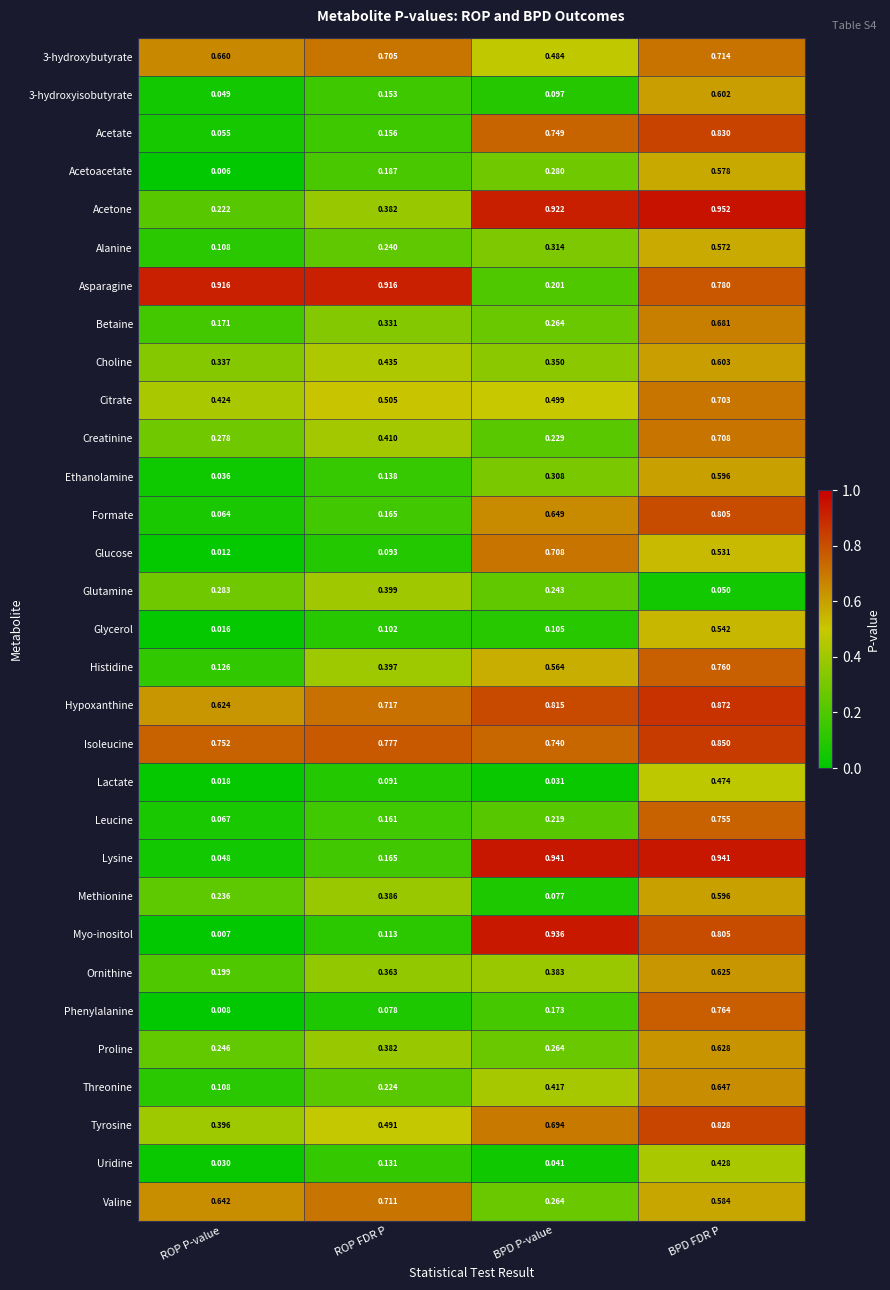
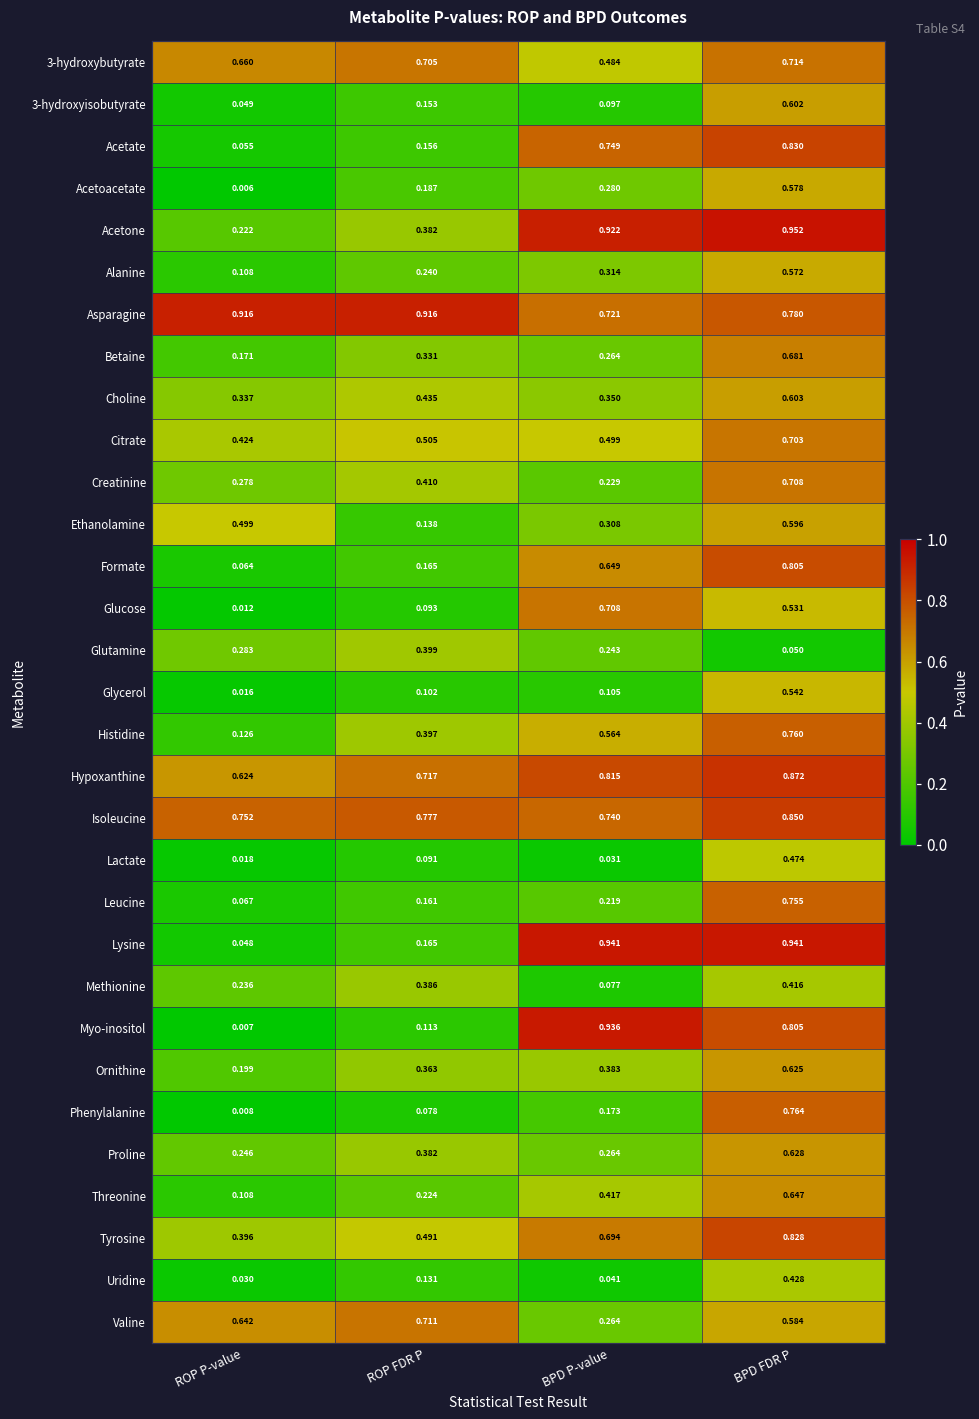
  {
    "3-hydroxybutyrate": {
      "ROP P-value": 0.660,
      "ROP FDR P": 0.705,
      "BPD P-value": 0.484,
      "BPD FDR P": 0.714
    },
    "3-hydroxyisobutyrate": {
      "ROP P-value": 0.049,
      "ROP FDR P": 0.153,
      "BPD P-value": 0.097,
      "BPD FDR P": 0.602
    },
    "Acetate": {
      "ROP P-value": 0.055,
      "ROP FDR P": 0.156,
      "BPD P-value": 0.749,
      "BPD FDR P": 0.830
    },
    "Acetoacetate": {
      "ROP P-value": 0.006,
      "ROP FDR P": 0.187,
      "BPD P-value": 0.280,
      "BPD FDR P": 0.578
    },
    "Acetone": {
      "ROP P-value": 0.222,
      "ROP FDR P": 0.382,
      "BPD P-value": 0.922,
      "BPD FDR P": 0.952
    },
    "Alanine": {
      "ROP P-value": 0.108,
      "ROP FDR P": 0.240,
      "BPD P-value": 0.314,
      "BPD FDR P": 0.572
    },
    "Asparagine": {
      "ROP P-value": 0.916,
      "ROP FDR P": 0.916,
-     "BPD P-value": 0.201,
+     "BPD P-value": 0.721,
      "BPD FDR P": 0.780
    },
    "Betaine": {
      "ROP P-value": 0.171,
      "ROP FDR P": 0.331,
      "BPD P-value": 0.264,
      "BPD FDR P": 0.681
    },
    "Choline": {
      "ROP P-value": 0.337,
      "ROP FDR P": 0.435,
      "BPD P-value": 0.350,
      "BPD FDR P": 0.603
    },
    "Citrate": {
      "ROP P-value": 0.424,
      "ROP FDR P": 0.505,
      "BPD P-value": 0.499,
      "BPD FDR P": 0.703
    },
    "Creatinine": {
      "ROP P-value": 0.278,
      "ROP FDR P": 0.410,
      "BPD P-value": 0.229,
      "BPD FDR P": 0.708
    },
    "Ethanolamine": {
-     "ROP P-value": 0.036,
+     "ROP P-value": 0.499,
      "ROP FDR P": 0.138,
      "BPD P-value": 0.308,
      "BPD FDR P": 0.596
    },
    "Formate": {
      "ROP P-value": 0.064,
      "ROP FDR P": 0.165,
      "BPD P-value": 0.649,
      "BPD FDR P": 0.805
    },
    "Glucose": {
      "ROP P-value": 0.012,
      "ROP FDR P": 0.093,
      "BPD P-value": 0.708,
      "BPD FDR P": 0.531
    },
    "Glutamine": {
      "ROP P-value": 0.283,
      "ROP FDR P": 0.399,
      "BPD P-value": 0.243,
      "BPD FDR P": 0.050
    },
    "Glycerol": {
      "ROP P-value": 0.016,
      "ROP FDR P": 0.102,
      "BPD P-value": 0.105,
      "BPD FDR P": 0.542
    },
    "Histidine": {
      "ROP P-value": 0.126,
      "ROP FDR P": 0.397,
      "BPD P-value": 0.564,
      "BPD FDR P": 0.760
    },
    "Hypoxanthine": {
      "ROP P-value": 0.624,
      "ROP FDR P": 0.717,
      "BPD P-value": 0.815,
      "BPD FDR P": 0.872
    },
    "Isoleucine": {
      "ROP P-value": 0.752,
      "ROP FDR P": 0.777,
      "BPD P-value": 0.740,
      "BPD FDR P": 0.850
    },
    "Lactate": {
      "ROP P-value": 0.018,
      "ROP FDR P": 0.091,
      "BPD P-value": 0.031,
      "BPD FDR P": 0.474
    },
    "Leucine": {
      "ROP P-value": 0.067,
      "ROP FDR P": 0.161,
      "BPD P-value": 0.219,
      "BPD FDR P": 0.755
    },
    "Lysine": {
      "ROP P-value": 0.048,
      "ROP FDR P": 0.165,
      "BPD P-value": 0.941,
      "BPD FDR P": 0.941
    },
    "Methionine": {
      "ROP P-value": 0.236,
      "ROP FDR P": 0.386,
      "BPD P-value": 0.077,
-     "BPD FDR P": 0.596
+     "BPD FDR P": 0.416
    },
    "Myo-inositol": {
      "ROP P-value": 0.007,
      "ROP FDR P": 0.113,
      "BPD P-value": 0.936,
      "BPD FDR P": 0.805
    },
    "Ornithine": {
      "ROP P-value": 0.199,
      "ROP FDR P": 0.363,
      "BPD P-value": 0.383,
      "BPD FDR P": 0.625
    },
    "Phenylalanine": {
      "ROP P-value": 0.008,
      "ROP FDR P": 0.078,
      "BPD P-value": 0.173,
      "BPD FDR P": 0.764
    },
    "Proline": {
      "ROP P-value": 0.246,
      "ROP FDR P": 0.382,
      "BPD P-value": 0.264,
      "BPD FDR P": 0.628
    },
    "Threonine": {
      "ROP P-value": 0.108,
      "ROP FDR P": 0.224,
      "BPD P-value": 0.417,
      "BPD FDR P": 0.647
    },
    "Tyrosine": {
      "ROP P-value": 0.396,
      "ROP FDR P": 0.491,
      "BPD P-value": 0.694,
      "BPD FDR P": 0.828
    },
    "Uridine": {
      "ROP P-value": 0.030,
      "ROP FDR P": 0.131,
      "BPD P-value": 0.041,
      "BPD FDR P": 0.428
    },
    "Valine": {
      "ROP P-value": 0.642,
      "ROP FDR P": 0.711,
      "BPD P-value": 0.264,
      "BPD FDR P": 0.584
    }
  }
